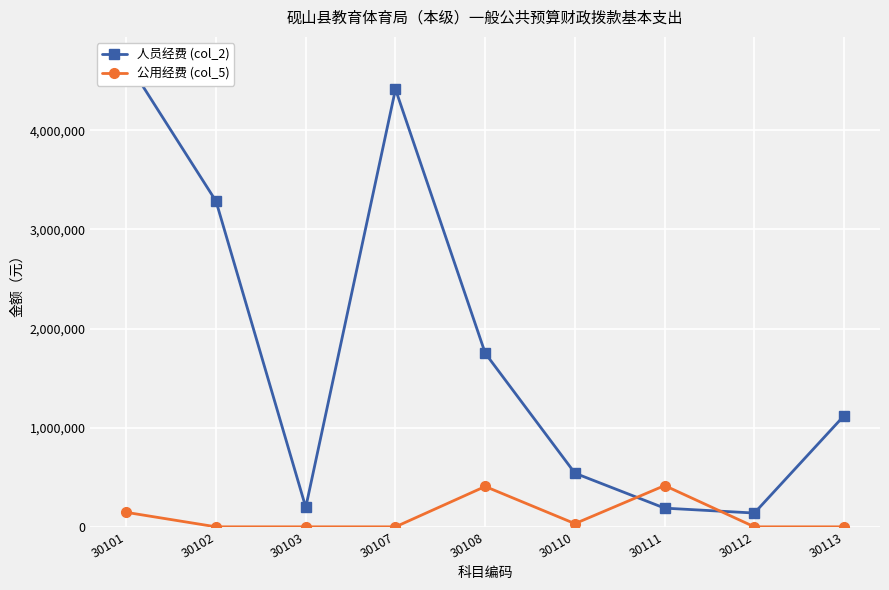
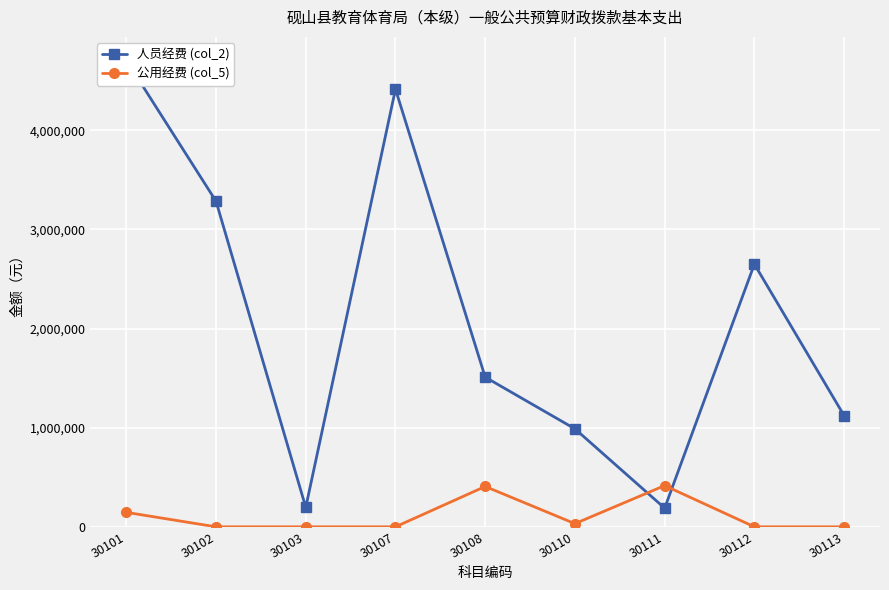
  {
    "人员经费 (col_2)": {
      "30102": "3,300,000",
      "30103": "200,000",
      "30107": "4,400,000",
-     "30108": "1,800,000",
-     "30110": "500,000",
+     "30108": "1,500,000",
+     "30110": "1,000,000",
      "30111": "200,000",
-     "30112": "100,000",
+     "30112": "2,700,000",
      "30113": "1,100,000"
    },
    "公用经费 (col_5)": {
      "30101": "100,000",
      "30102": "0",
      "30103": "0",
      "30107": "0",
      "30108": "400,000",
      "30110": "0",
      "30111": "400,000",
      "30112": "0",
      "30113": "0"
    }
  }
